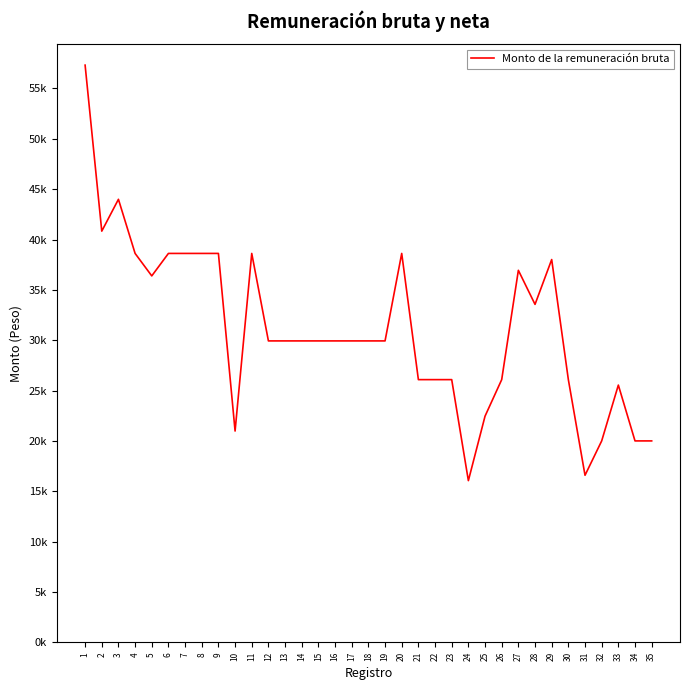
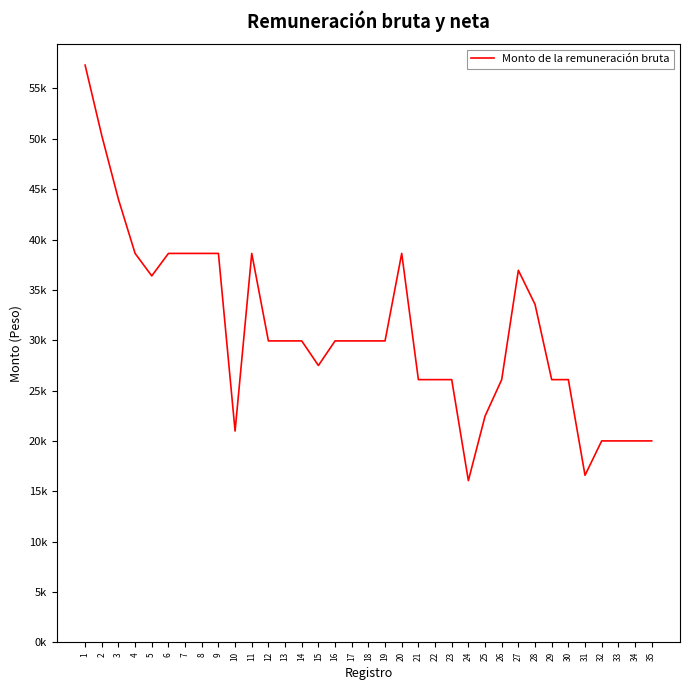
  {
    "1": 57300,
-   "2": 40800,
+   "2": 50300,
    "3": 44000,
    "4": 38600,
    "5": 36400,
    "6": 38600,
    "7": 38600,
    "8": 38600,
    "9": 38600,
    "10": 21000,
    "11": 38600,
    "12": 29900,
    "13": 29900,
    "14": 29900,
-   "15": 29900,
+   "15": 27500,
    "16": 29900,
    "17": 29900,
    "18": 29900,
    "19": 29900,
    "20": 38600,
    "21": 26100,
    "22": 26100,
    "23": 26100,
    "24": 16100,
    "25": 22500,
    "26": 26100,
    "27": 36900,
    "28": 33600,
-   "29": 38000,
+   "29": 26100,
    "30": 26100,
    "31": 16600,
    "32": 20000,
-   "33": 25500,
+   "33": 20000,
    "34": 20000,
    "35": 20000
  }
